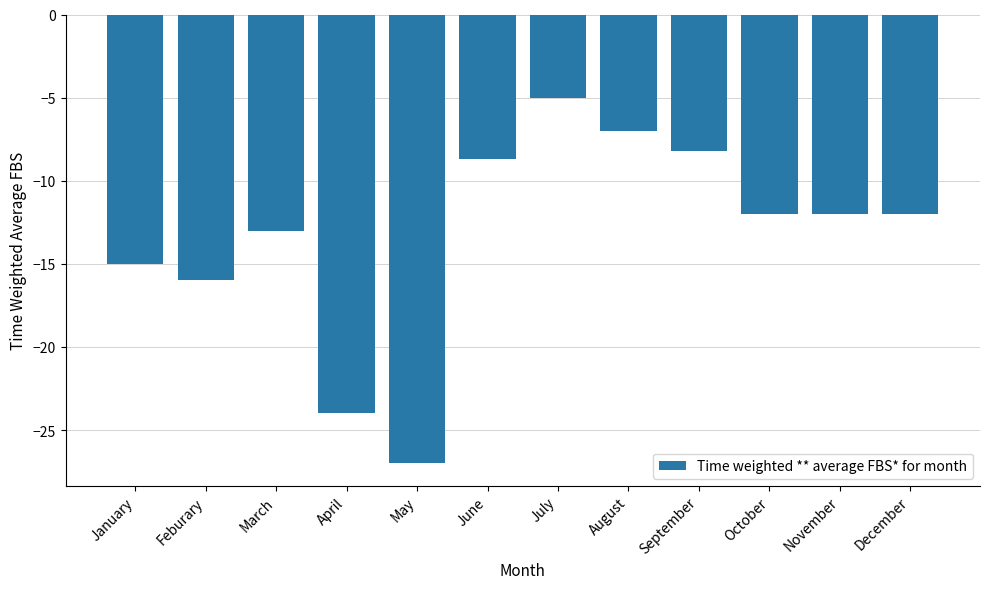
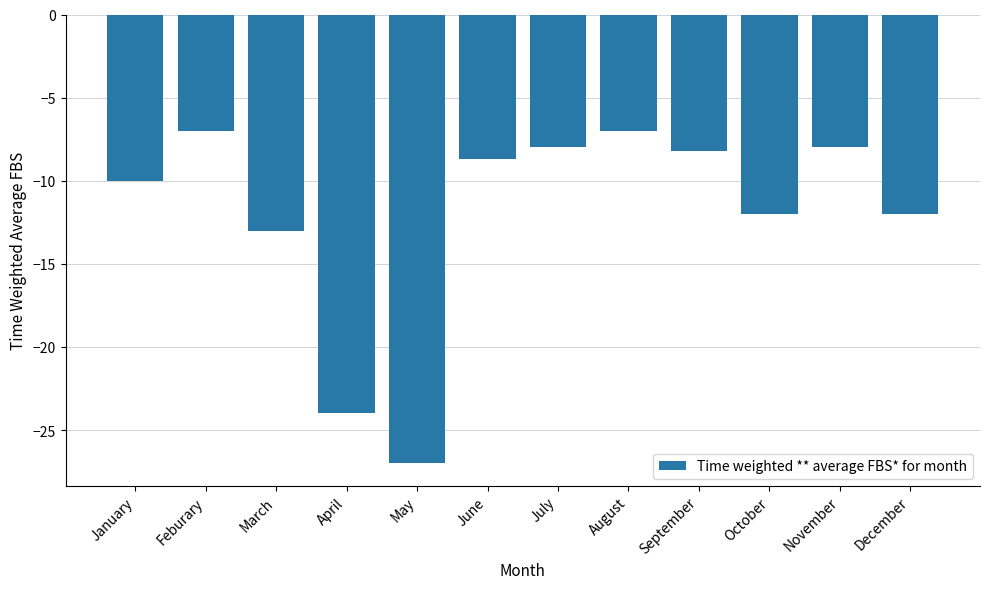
  {
-   "January": -15,
-   "Feburary": -16,
+   "January": -10,
+   "Feburary": -7,
    "March": -13,
    "April": -24,
    "May": -27,
    "June": -8.7,
-   "July": -5,
+   "July": -8,
    "August": -7,
    "September": -8.2,
    "October": -12,
-   "November": -12,
+   "November": -8,
    "December": -12
  }
